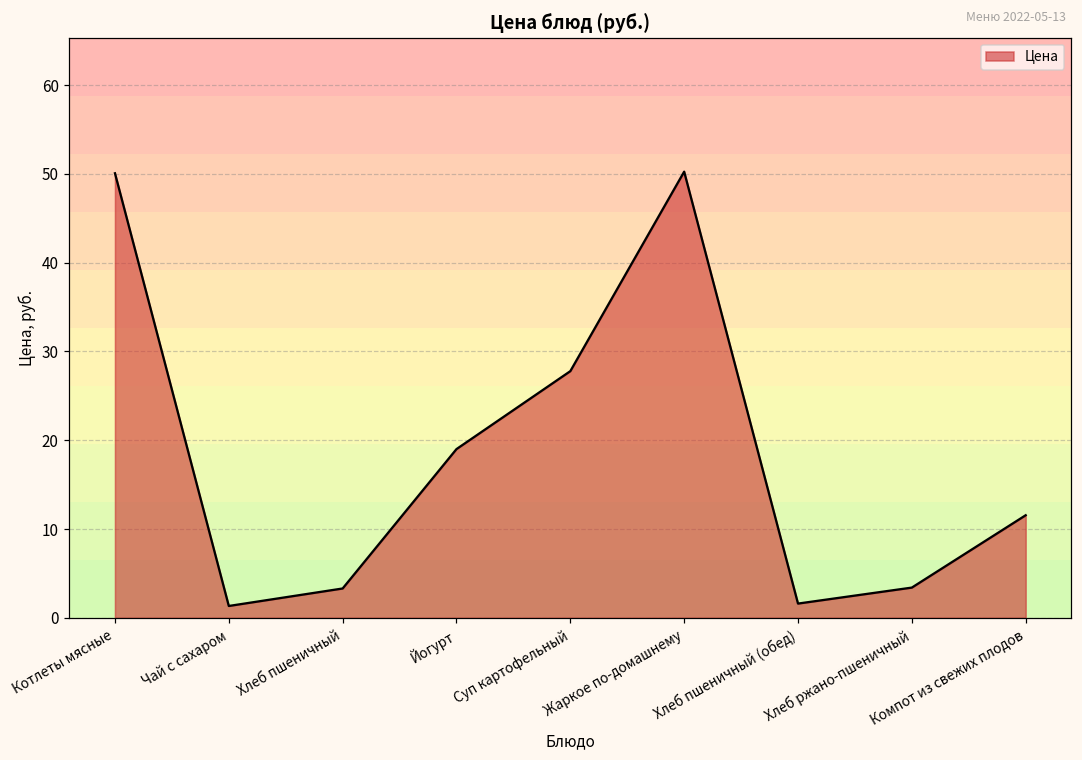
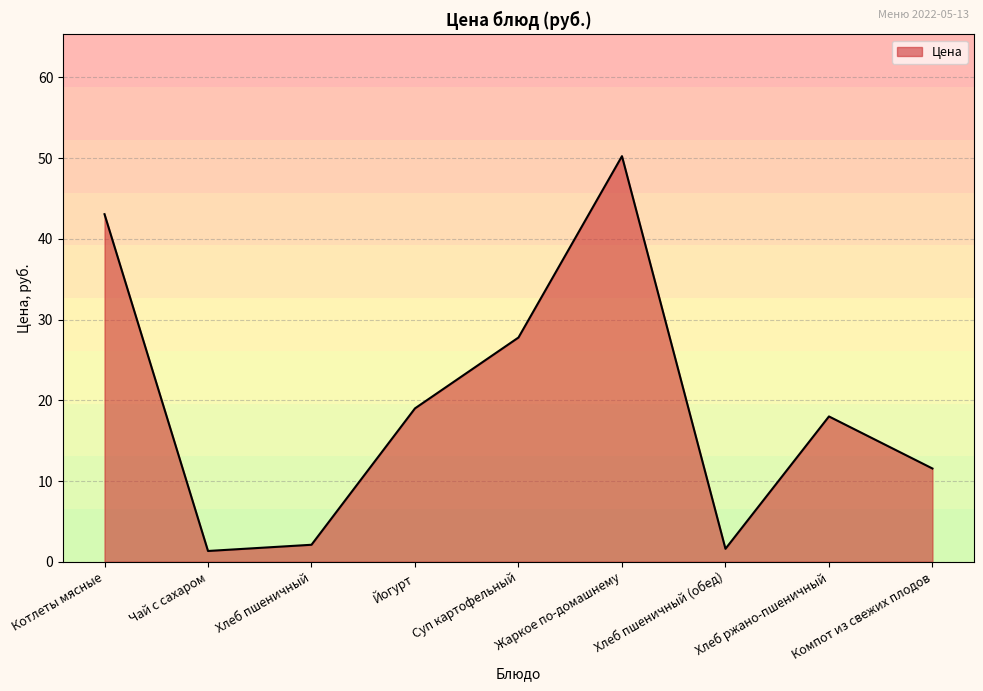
  {
-   "Котлеты мясные": 50,
+   "Котлеты мясные": 43,
    "Чай с сахаром": 1,
-   "Хлеб пшеничный": 3,
+   "Хлеб пшеничный": 2,
    "Йогурт": 19,
    "Суп картофельный": 28,
    "Жаркое по-домашнему": 50,
    "Хлеб пшеничный (обед)": 2,
-   "Хлеб ржано-пшеничный": 3,
+   "Хлеб ржано-пшеничный": 18,
    "Компот из свежих плодов": 12
  }
